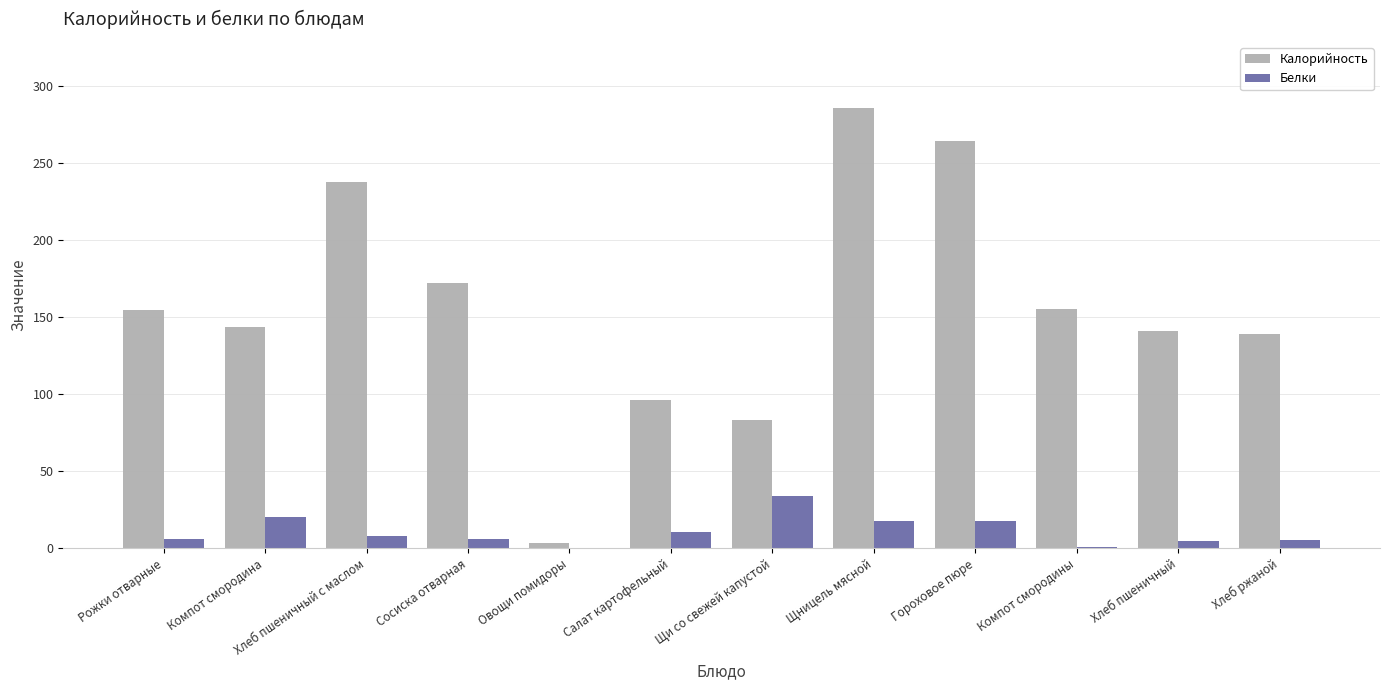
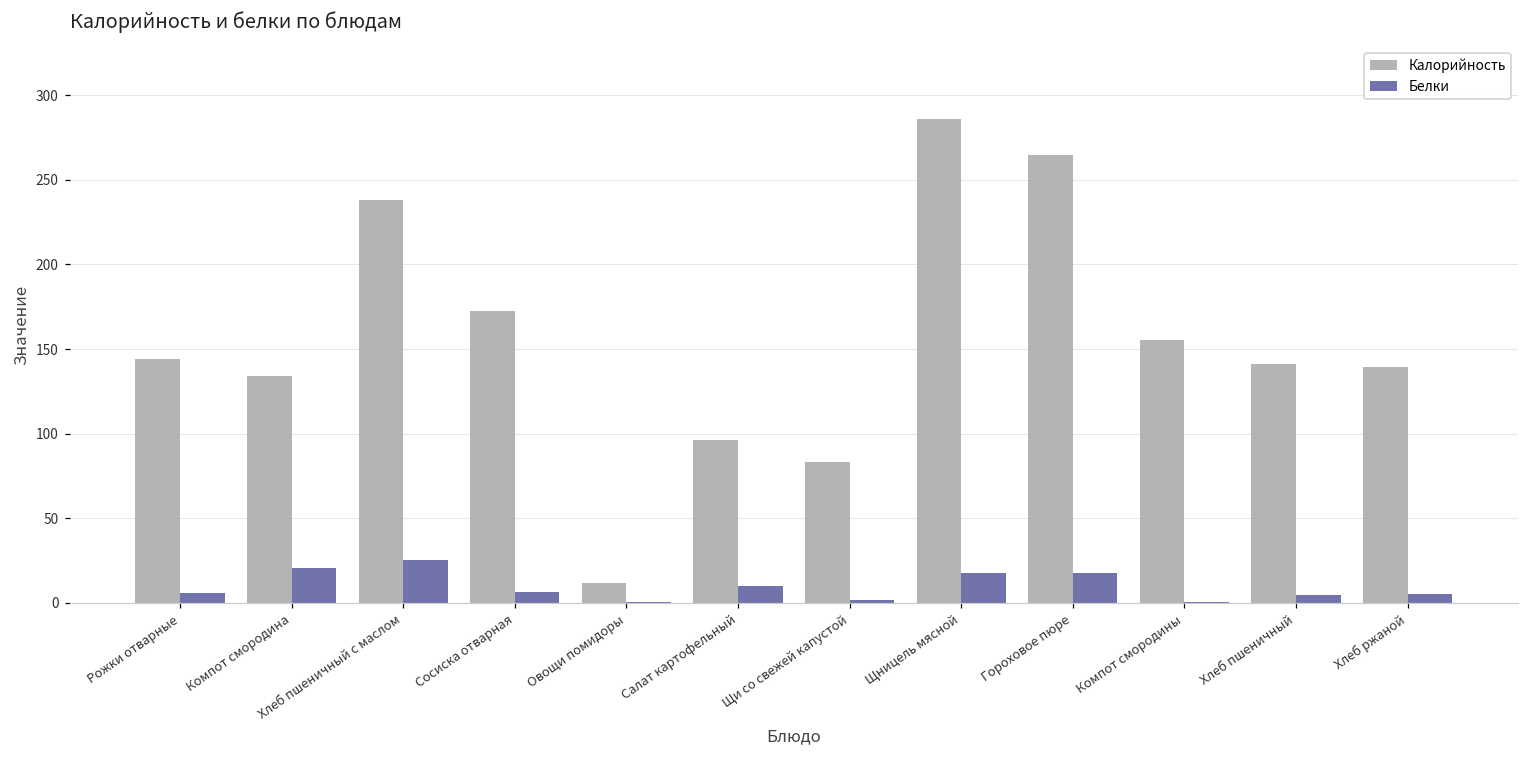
  {
    "Калорийность": {
-     "Рожки отварные": 155,
-     "Компот смородина": 144,
+     "Рожки отварные": 144,
+     "Компот смородина": 134,
      "Хлеб пшеничный с маслом": 238,
      "Сосиска отварная": 173,
-     "Овощи помидоры": 4,
+     "Овощи помидоры": 12,
      "Салат картофельный": 96,
      "Щи со свежей капустой": 83,
      "Щницель мясной": 286,
      "Гороховое пюре": 264,
      "Компот смородины": 156,
      "Хлеб пшеничный": 141,
      "Хлеб ржаной": 139
    },
    "Белки": {
      "Рожки отварные": 6,
      "Компот смородина": 21,
-     "Хлеб пшеничный с маслом": 8,
+     "Хлеб пшеничный с маслом": 25,
      "Сосиска отварная": 6,
      "Салат картофельный": 10,
-     "Щи со свежей капустой": 34,
+     "Щи со свежей капустой": 2,
      "Щницель мясной": 18,
      "Гороховое пюре": 18,
      "Хлеб пшеничный": 5,
      "Хлеб ржаной": 5
    }
  }
